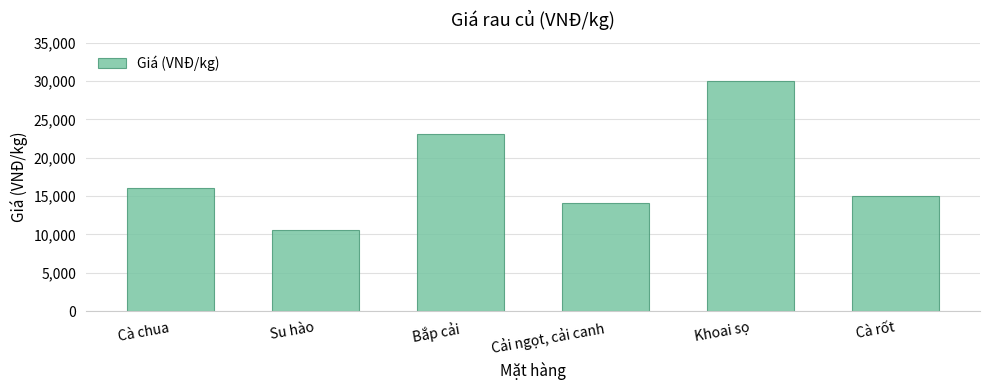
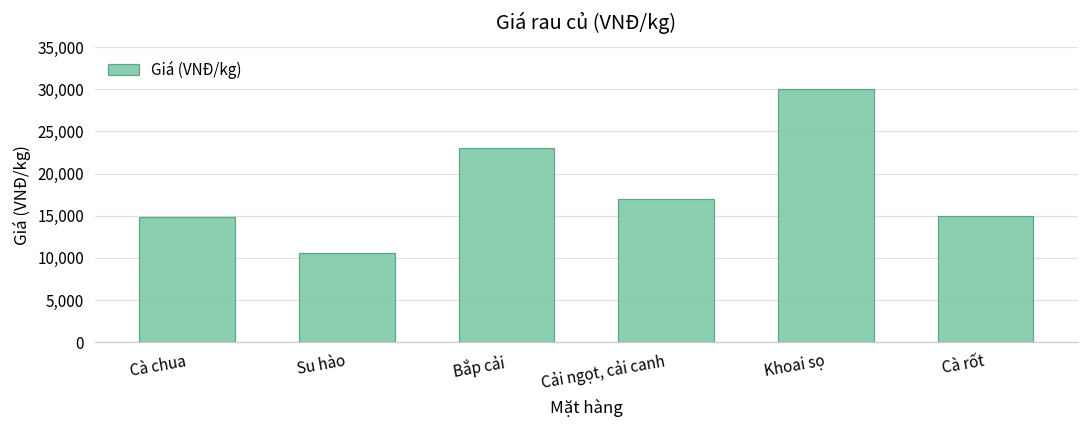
  {
-   "Cà chua": "16,000",
+   "Cà chua": "15,000",
    "Su hào": "11,000",
    "Bắp cải": "23,000",
-   "Cải ngọt, cải canh": "14,000",
+   "Cải ngọt, cải canh": "17,000",
    "Khoai sọ": "30,000",
    "Cà rốt": "15,000"
  }
